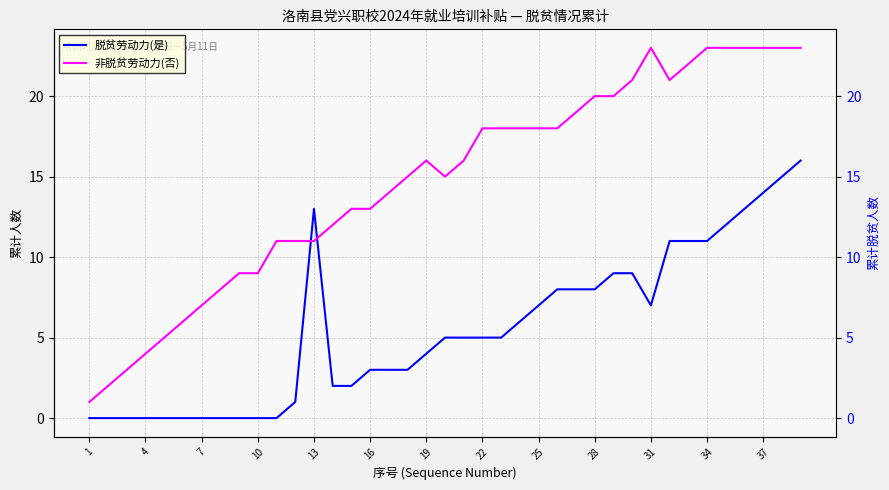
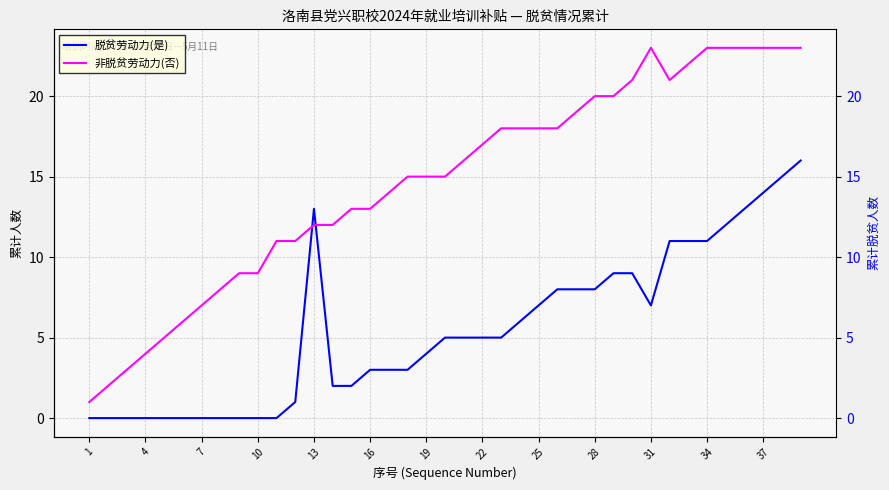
  {
    "脱贫劳动力(是)": {
      "1": 0,
      "4": 0,
      "7": 0,
      "10": 0,
      "13": 13,
      "16": 3,
      "19": 4,
      "22": 5,
      "25": 7,
      "28": 8,
      "31": 7,
      "34": 11,
      "37": 14
    },
    "非脱贫劳动力(否)": {
      "1": 1,
      "4": 4,
      "7": 7,
      "10": 9,
-     "13": 11,
+     "13": 12,
      "16": 13,
-     "19": 16,
-     "22": 18,
+     "19": 15,
+     "22": 17,
      "25": 18,
      "28": 20,
      "31": 23,
      "34": 23,
      "37": 23
    }
  }
